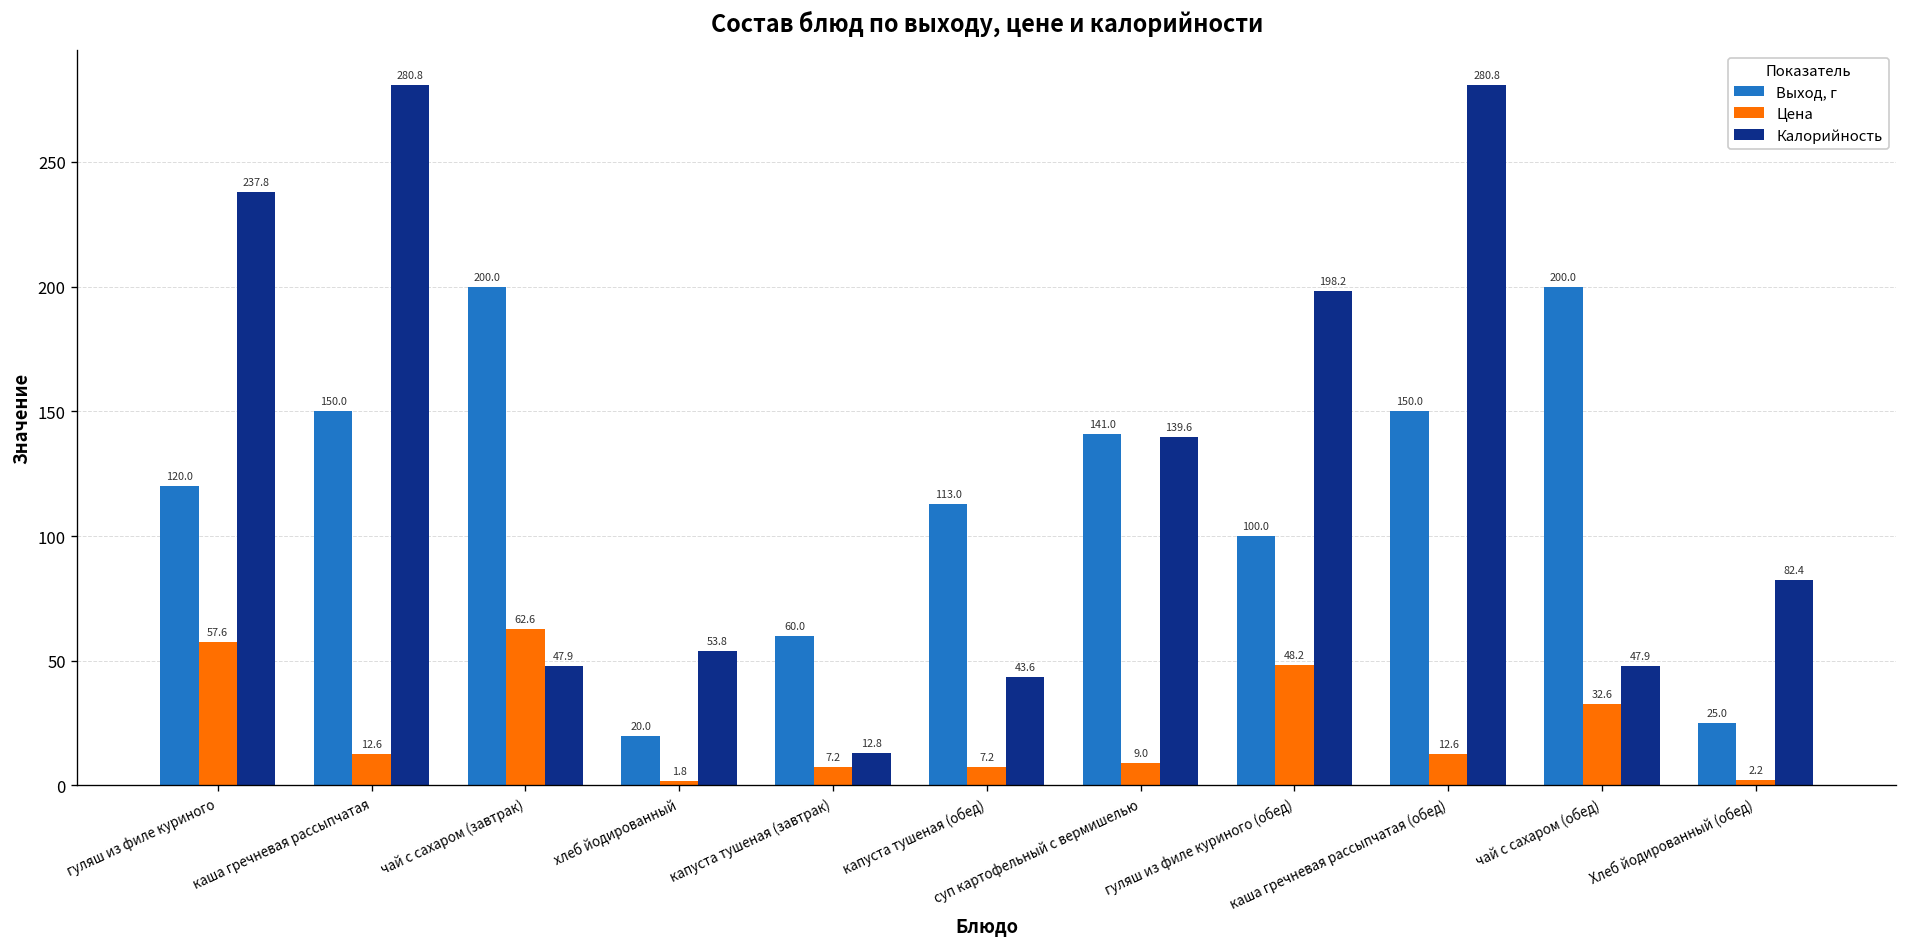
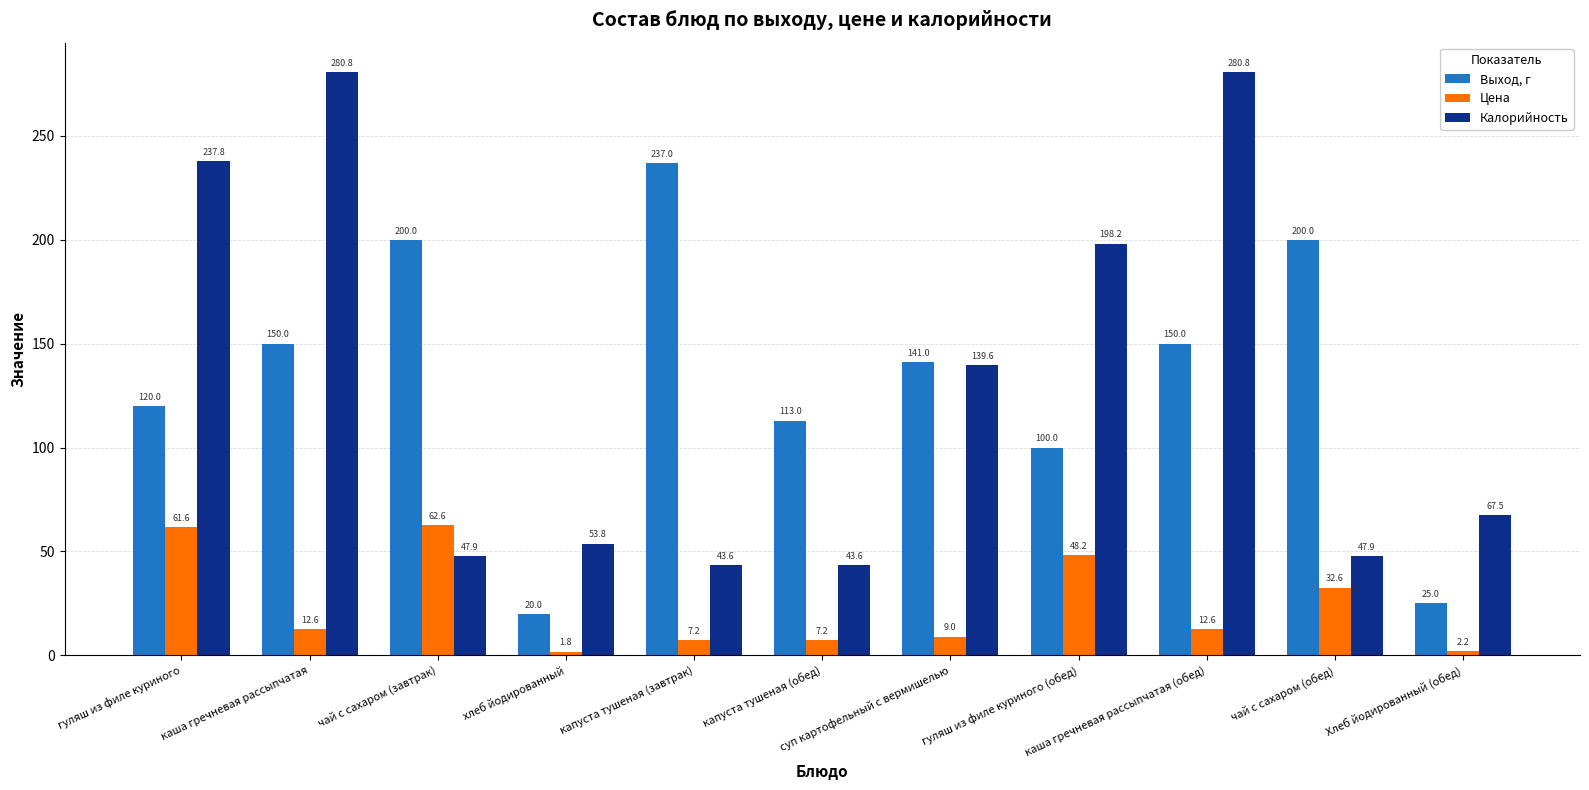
  {
    "Выход, г": {
      "гуляш из филе куриного": 120.0,
      "каша гречневая рассыпчатая": 150.0,
      "чай с сахаром (завтрак)": 200.0,
      "хлеб йодированный": 20.0,
-     "капуста тушеная (завтрак)": 60.0,
+     "капуста тушеная (завтрак)": 237.0,
      "капуста тушеная (обед)": 113.0,
      "суп картофельный с вермишелью": 141.0,
      "гуляш из филе куриного (обед)": 100.0,
      "каша гречневая рассыпчатая (обед)": 150.0,
      "чай с сахаром (обед)": 200.0,
      "Хлеб йодированный (обед)": 25.0
    },
    "Цена": {
-     "гуляш из филе куриного": 57.6,
+     "гуляш из филе куриного": 61.6,
      "каша гречневая рассыпчатая": 12.6,
      "чай с сахаром (завтрак)": 62.6,
      "хлеб йодированный": 1.8,
      "капуста тушеная (завтрак)": 7.2,
      "капуста тушеная (обед)": 7.2,
      "суп картофельный с вермишелью": 9.0,
      "гуляш из филе куриного (обед)": 48.2,
      "каша гречневая рассыпчатая (обед)": 12.6,
      "чай с сахаром (обед)": 32.6,
      "Хлеб йодированный (обед)": 2.2
    },
    "Калорийность": {
      "гуляш из филе куриного": 237.8,
      "каша гречневая рассыпчатая": 280.8,
      "чай с сахаром (завтрак)": 47.9,
      "хлеб йодированный": 53.8,
-     "капуста тушеная (завтрак)": 12.8,
+     "капуста тушеная (завтрак)": 43.6,
      "капуста тушеная (обед)": 43.6,
      "суп картофельный с вермишелью": 139.6,
      "гуляш из филе куриного (обед)": 198.2,
      "каша гречневая рассыпчатая (обед)": 280.8,
      "чай с сахаром (обед)": 47.9,
-     "Хлеб йодированный (обед)": 82.4
+     "Хлеб йодированный (обед)": 67.5
    }
  }
